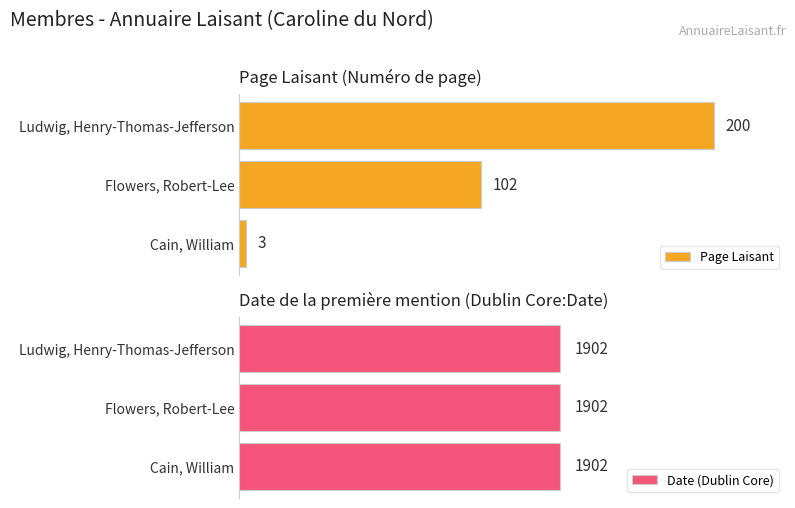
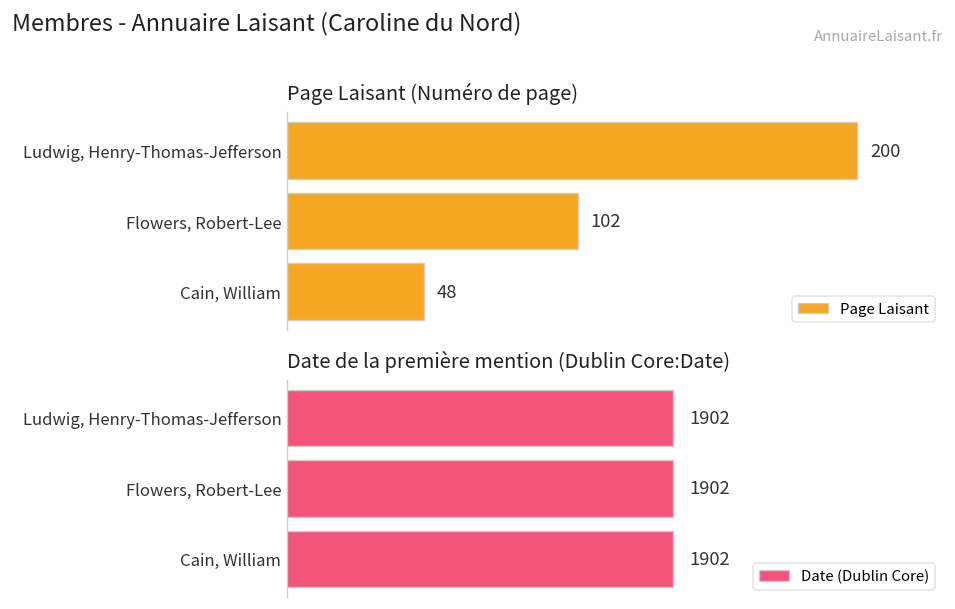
  {
    "Page Laisant (Numéro de page)": {
      "Ludwig, Henry-Thomas-Jefferson": 200,
      "Flowers, Robert-Lee": 102,
-     "Cain, William": 3
+     "Cain, William": 48
    },
    "Date de la première mention (Dublin Core:Date)": {
      "Ludwig, Henry-Thomas-Jefferson": 1902,
      "Flowers, Robert-Lee": 1902,
      "Cain, William": 1902
    }
  }
